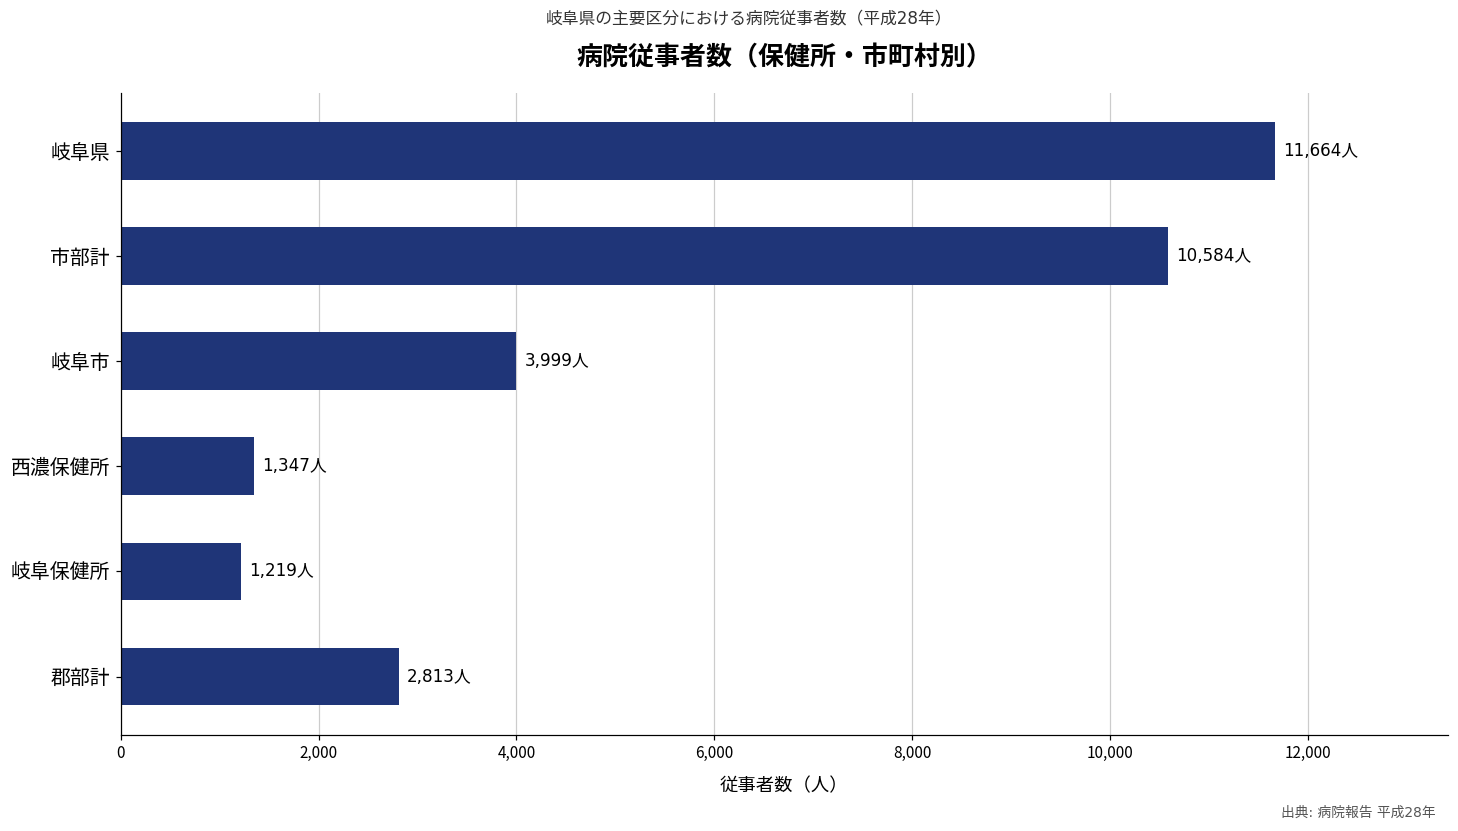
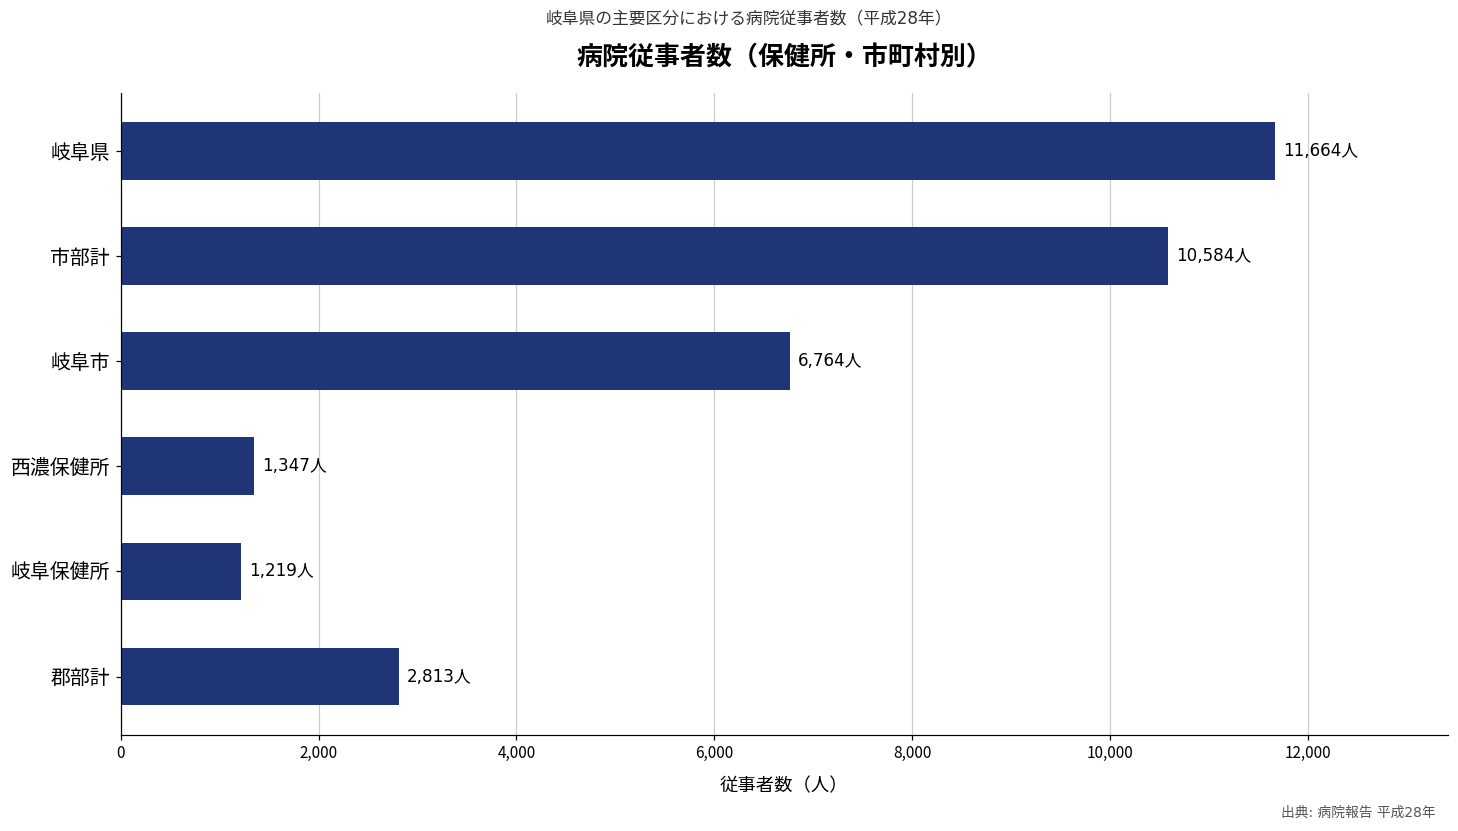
  {
    "岐阜県": "11,664人",
    "市部計": "10,584人",
-   "岐阜市": "3,999人",
+   "岐阜市": "6,764人",
    "西濃保健所": "1,347人",
    "岐阜保健所": "1,219人",
    "郡部計": "2,813人"
  }
